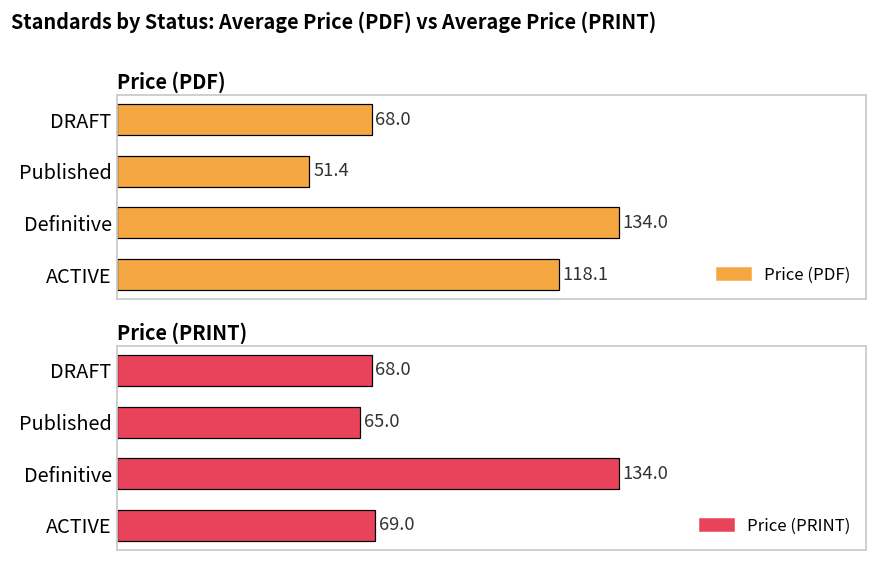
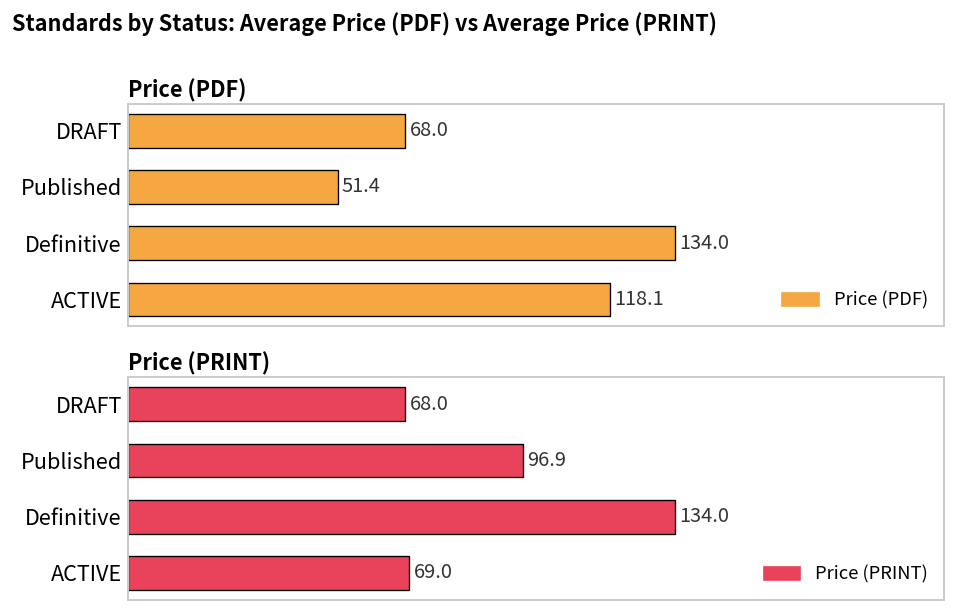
  {
    "Price (PDF)": {
      "DRAFT": 68.0,
      "Published": 51.4,
      "Definitive": 134.0,
      "ACTIVE": 118.1
    },
    "Price (PRINT)": {
      "DRAFT": 68.0,
-     "Published": 65.0,
+     "Published": 96.9,
      "Definitive": 134.0,
      "ACTIVE": 69.0
    }
  }
